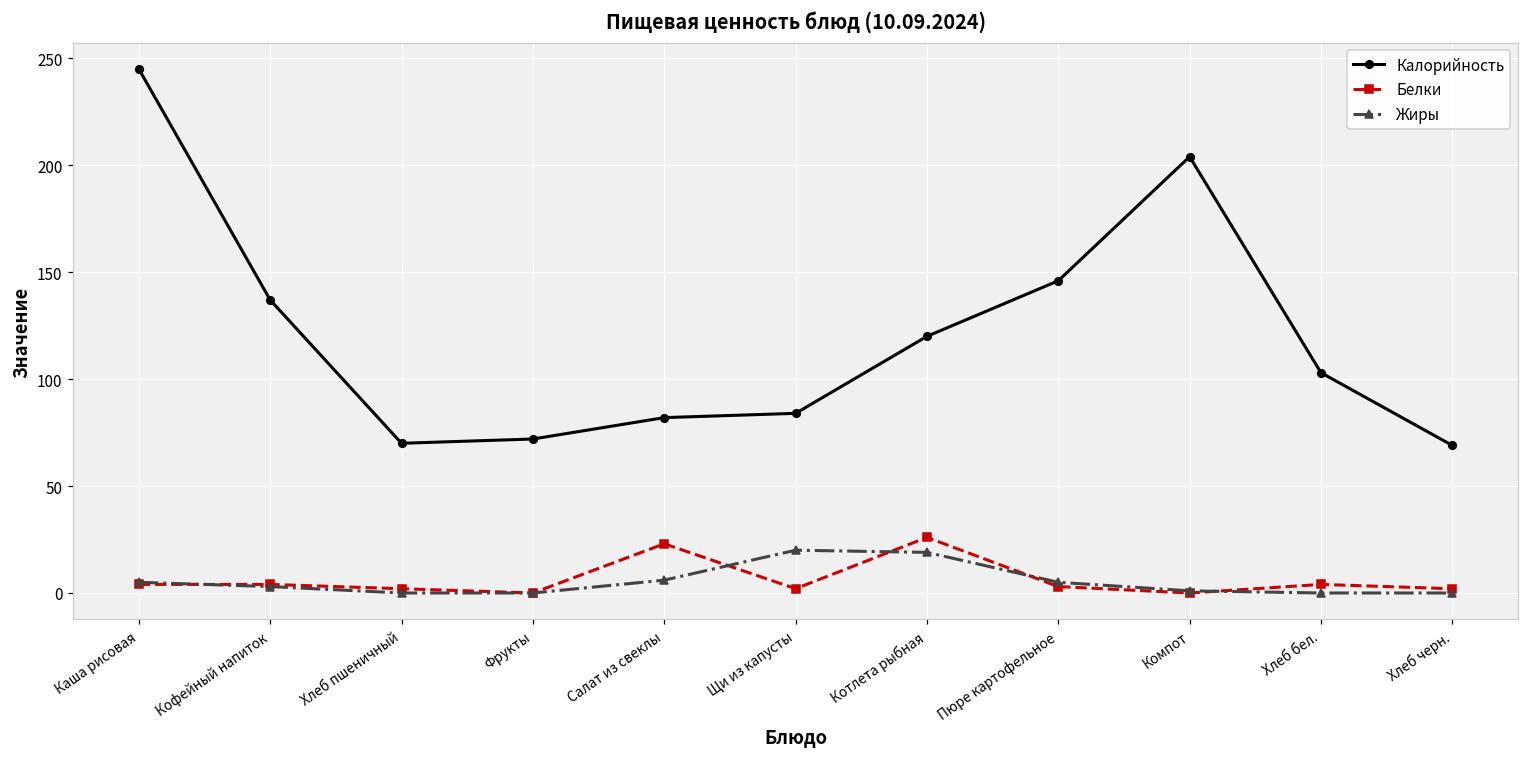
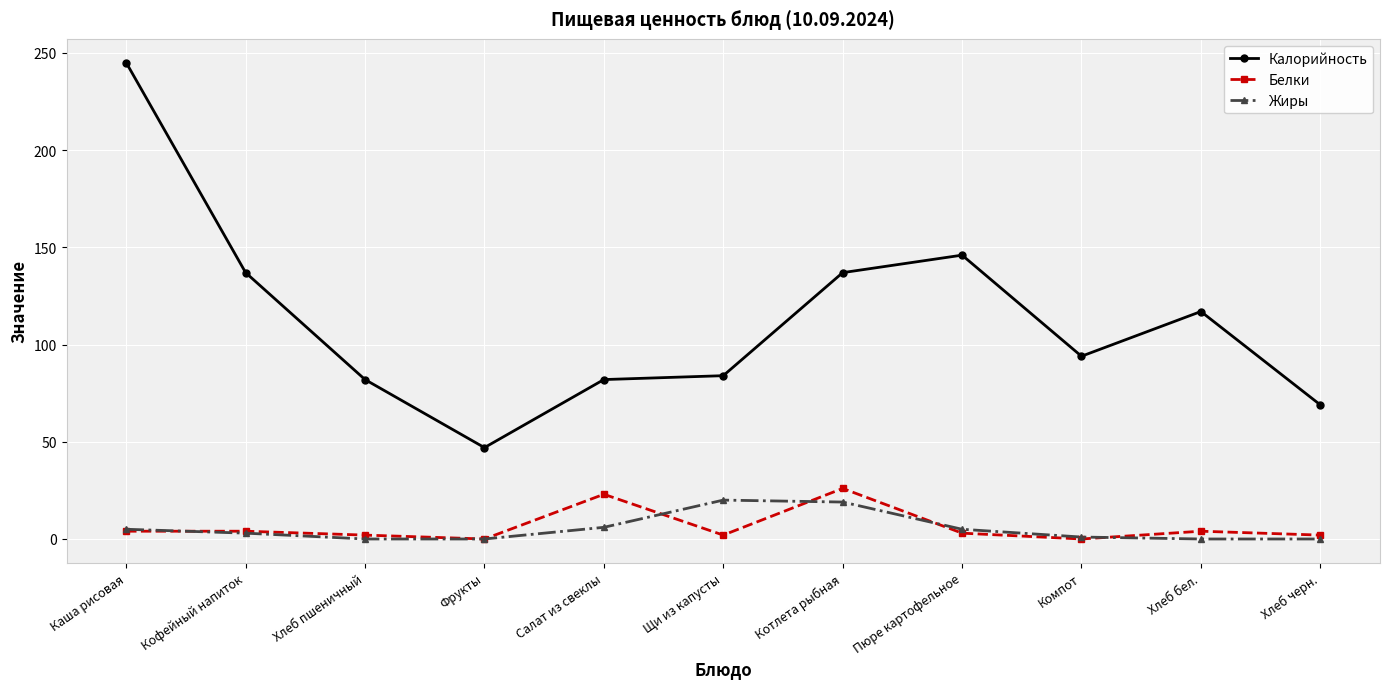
  {
    "Калорийность": {
      "Каша рисовая": 245,
      "Кофейный напиток": 137,
-     "Хлеб пшеничный": 70,
-     "Фрукты": 72,
+     "Хлеб пшеничный": 82,
+     "Фрукты": 47,
      "Салат из свеклы": 82,
      "Щи из капусты": 84,
-     "Котлета рыбная": 120,
+     "Котлета рыбная": 137,
      "Пюре картофельное": 146,
-     "Компот": 204,
-     "Хлеб бел.": 103,
+     "Компот": 94,
+     "Хлеб бел.": 117,
      "Хлеб черн.": 69
    },
    "Белки": {
      "Хлеб пшеничный": 2,
      "Салат из свеклы": 23,
      "Щи из капусты": 2,
      "Котлета рыбная": 26,
      "Пюре картофельное": 3,
      "Хлеб бел.": 4,
      "Хлеб черн.": 2
    },
    "Жиры": {
      "Хлеб пшеничный": 0,
      "Салат из свеклы": 6,
      "Щи из капусты": 20,
      "Котлета рыбная": 19,
      "Пюре картофельное": 5,
      "Хлеб бел.": 0,
      "Хлеб черн.": 0
    }
  }
